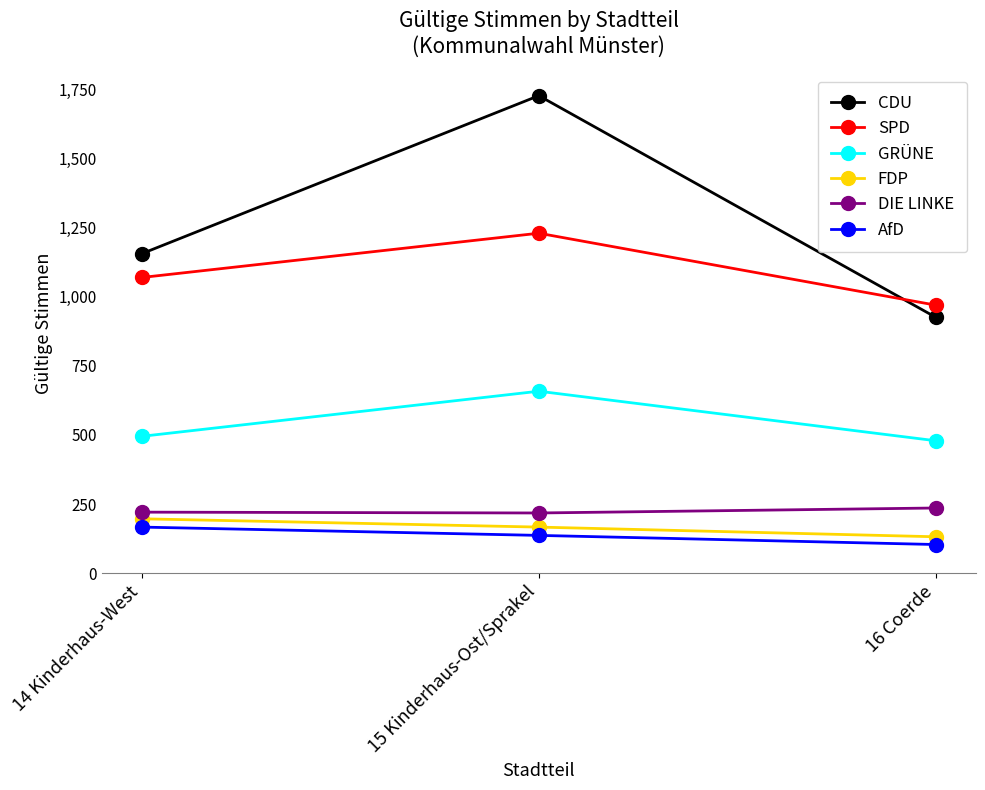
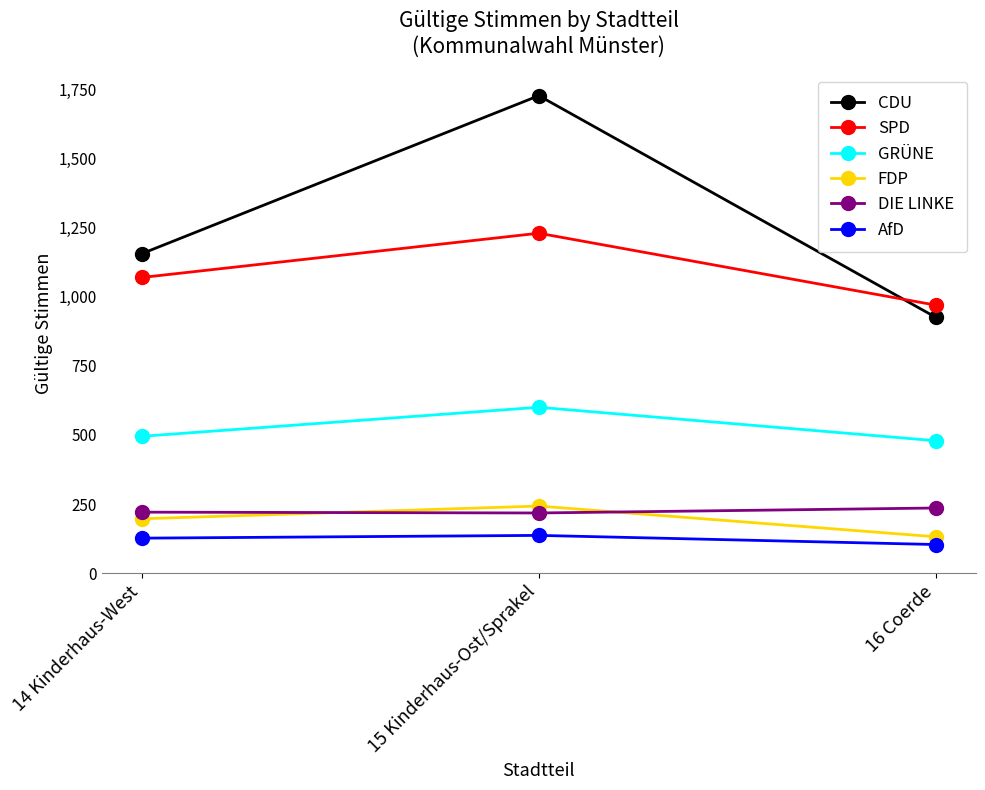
  {
    "CDU": {
      "14 Kinderhaus-West": "1,160",
      "15 Kinderhaus-Ost/Sprakel": "1,730",
      "16 Coerde": "930"
    },
    "SPD": {
      "14 Kinderhaus-West": "1,070",
      "15 Kinderhaus-Ost/Sprakel": "1,230",
      "16 Coerde": "970"
    },
    "GRÜNE": {
      "14 Kinderhaus-West": "500",
-     "15 Kinderhaus-Ost/Sprakel": "660",
+     "15 Kinderhaus-Ost/Sprakel": "600",
      "16 Coerde": "480"
    },
    "FDP": {
      "14 Kinderhaus-West": "200",
-     "15 Kinderhaus-Ost/Sprakel": "170",
+     "15 Kinderhaus-Ost/Sprakel": "240",
      "16 Coerde": "130"
    },
    "DIE LINKE": {
      "14 Kinderhaus-West": "220",
      "15 Kinderhaus-Ost/Sprakel": "220",
      "16 Coerde": "240"
    },
    "AfD": {
-     "14 Kinderhaus-West": "170",
+     "14 Kinderhaus-West": "130",
      "15 Kinderhaus-Ost/Sprakel": "140",
      "16 Coerde": "100"
    }
  }
